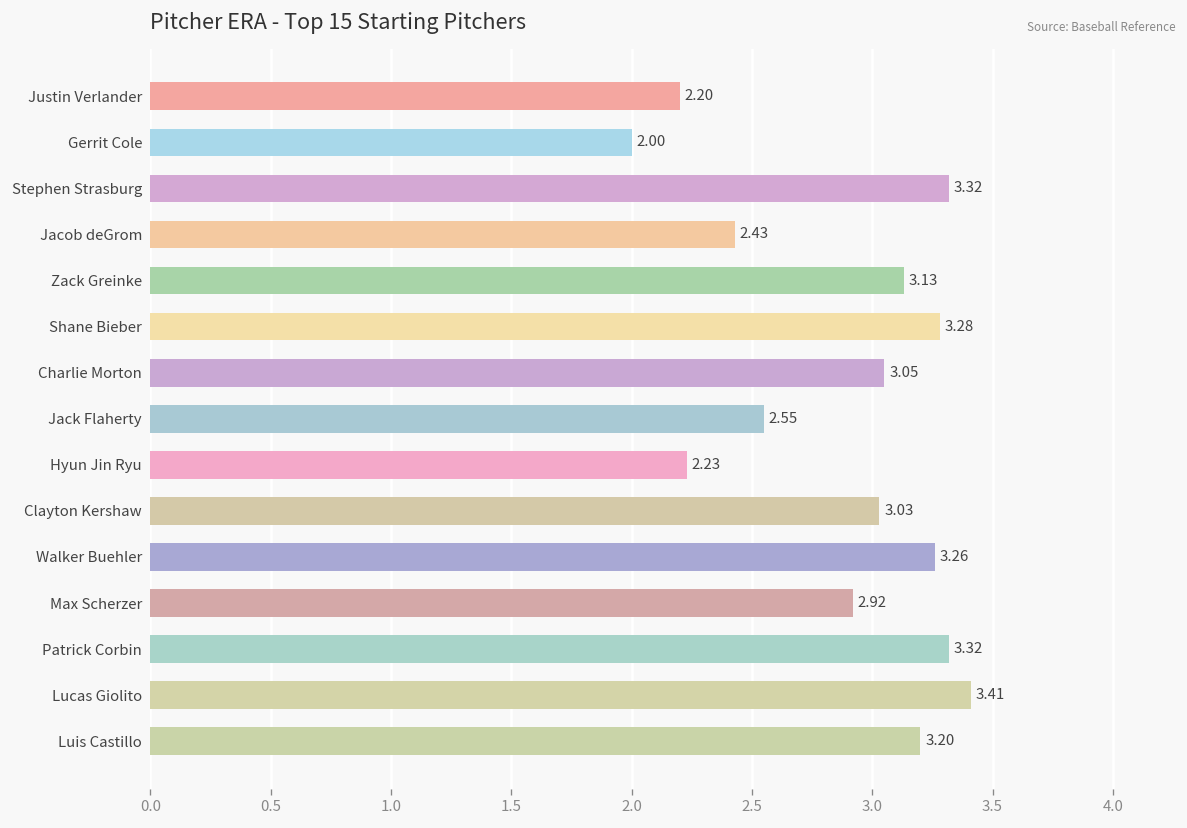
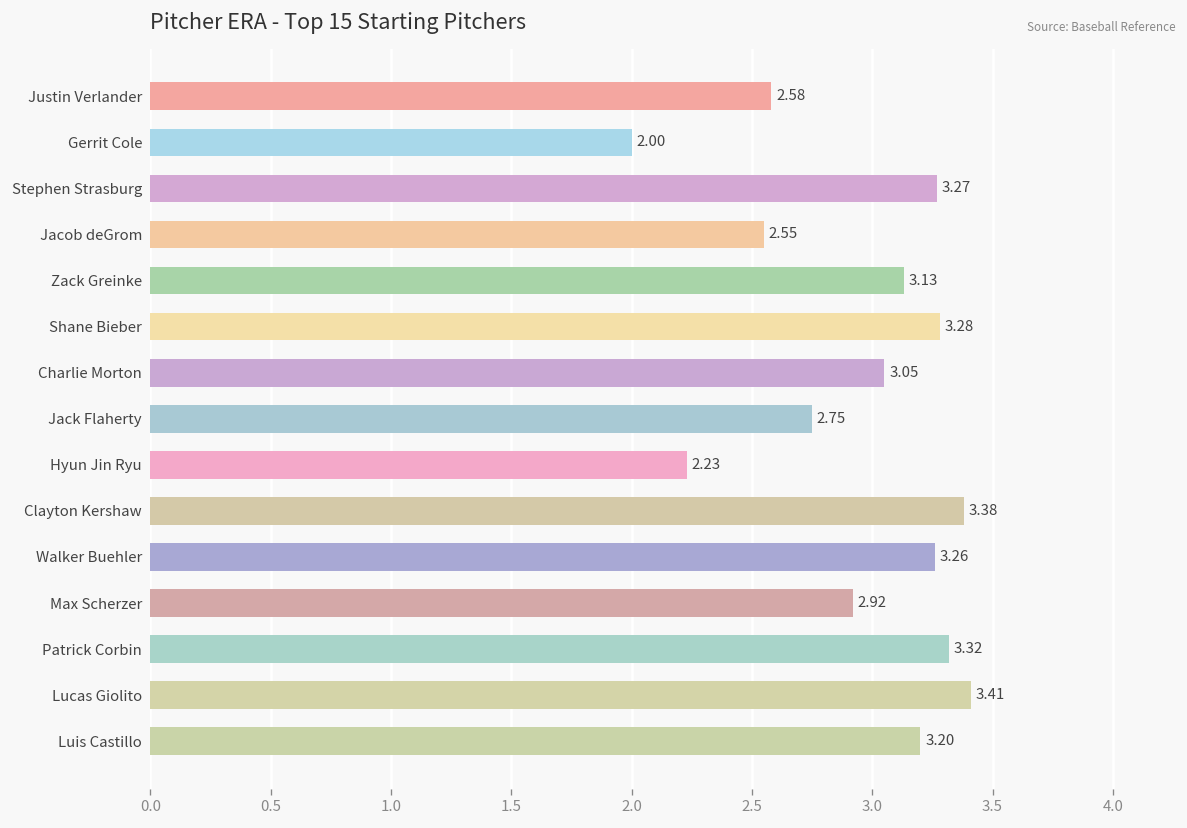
  {
-   "Justin Verlander": 2.20,
+   "Justin Verlander": 2.58,
    "Gerrit Cole": 2.00,
-   "Stephen Strasburg": 3.32,
-   "Jacob deGrom": 2.43,
+   "Stephen Strasburg": 3.27,
+   "Jacob deGrom": 2.55,
    "Zack Greinke": 3.13,
    "Shane Bieber": 3.28,
    "Charlie Morton": 3.05,
-   "Jack Flaherty": 2.55,
+   "Jack Flaherty": 2.75,
    "Hyun Jin Ryu": 2.23,
-   "Clayton Kershaw": 3.03,
+   "Clayton Kershaw": 3.38,
    "Walker Buehler": 3.26,
    "Max Scherzer": 2.92,
    "Patrick Corbin": 3.32,
    "Lucas Giolito": 3.41,
    "Luis Castillo": 3.20
  }
